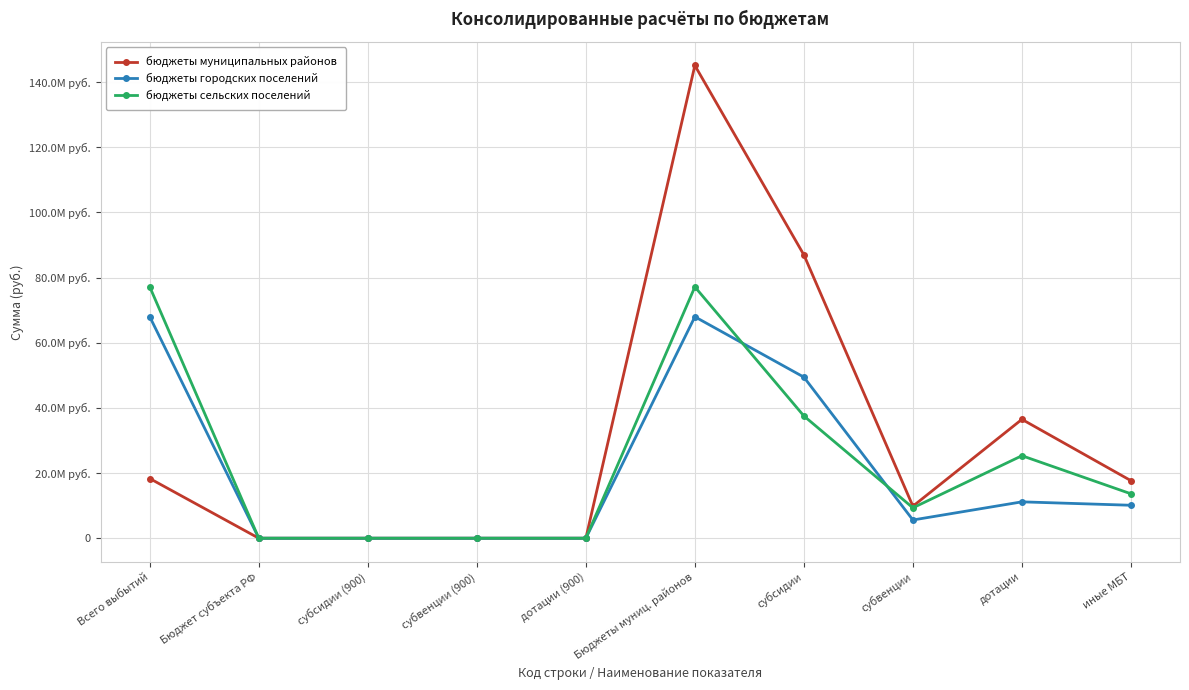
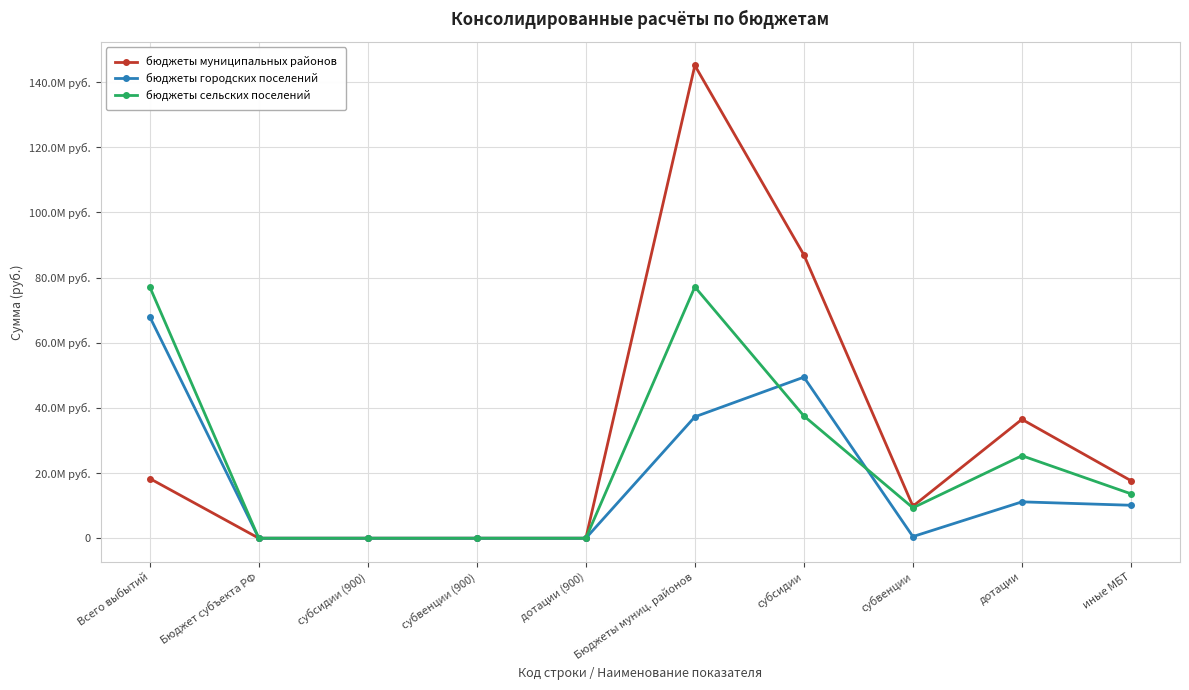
  {
    "бюджеты муниципальных районов": {
      "Всего выбытий": "18М руб.",
      "Бюджеты муниц. районов": "145М руб.",
      "субсидии": "87М руб.",
      "дотации": "36М руб.",
      "иные МБТ": "18М руб."
    },
    "бюджеты городских поселений": {
      "Всего выбытий": "68М руб.",
-     "Бюджеты муниц. районов": "68М руб.",
+     "Бюджеты муниц. районов": "37М руб.",
      "субсидии": "49М руб.",
-     "субвенции": "6М руб.",
+     "субвенции": "0М руб.",
      "дотации": "11М руб.",
      "иные МБТ": "10М руб."
    },
    "бюджеты сельских поселений": {
      "Всего выбытий": "77М руб.",
      "Бюджеты муниц. районов": "77М руб.",
      "субсидии": "38М руб.",
      "дотации": "25М руб.",
      "иные МБТ": "14М руб."
    }
  }
